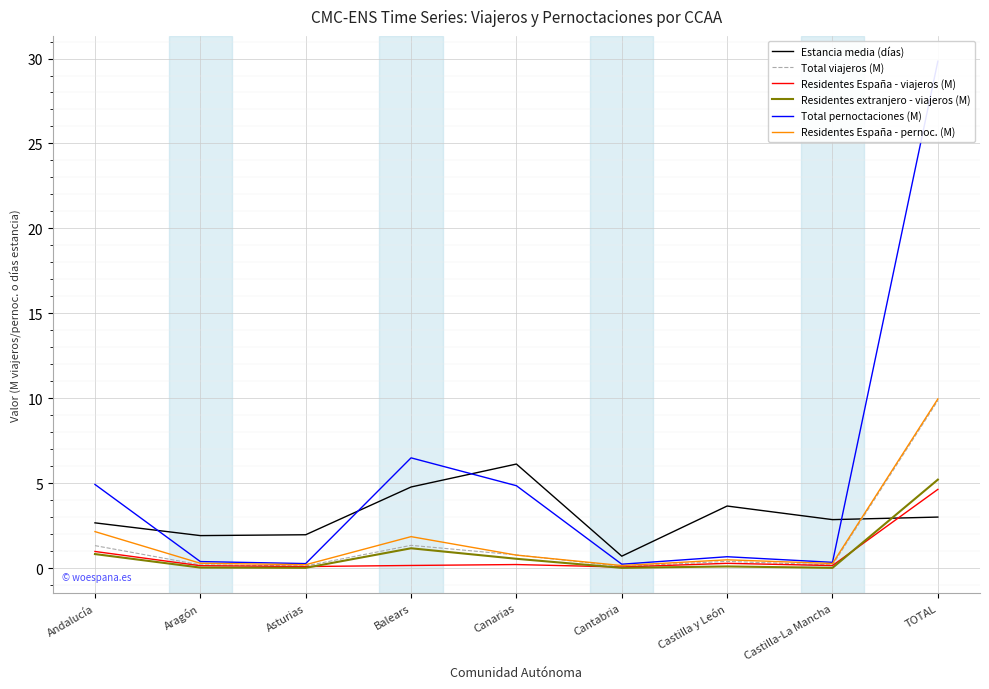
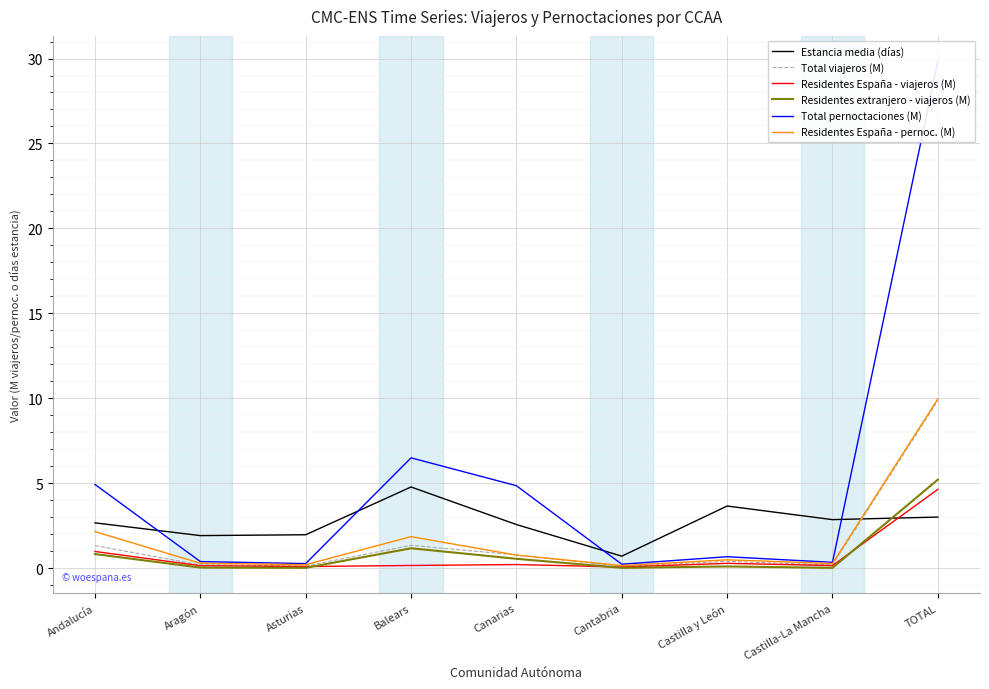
  {
    "Estancia media (días)": {
      "Andalucía": 2.7,
      "Aragón": 1.9,
      "Asturias": 2.0,
      "Balears": 4.8,
-     "Canarias": 6.1,
+     "Canarias": 2.6,
      "Cantabria": 0.7,
      "Castilla y León": 3.7,
      "Castilla-La Mancha": 2.9,
      "TOTAL": 3.0
    },
    "Total viajeros (M)": {
      "Andalucía": 1.3,
      "Balears": 1.4
    },
    "Residentes España - viajeros (M)": {
      "Andalucía": 1.0,
      "Balears": 0.2,
      "Canarias": 0.2,
      "TOTAL": 4.7
    },
    "Residentes extranjero - viajeros (M)": {
      "Andalucía": 0.8,
      "Balears": 1.2,
      "Canarias": 0.6,
      "Castilla y León": 0.1,
      "TOTAL": 5.2
    },
    "Total pernoctaciones (M)": {
      "Andalucía": 4.9,
      "Balears": 6.5,
      "Canarias": 4.9,
      "Castilla y León": 0.7
    },
    "Residentes España - pernoc. (M)": {
      "Andalucía": 2.2,
      "Balears": 1.9
    }
  }
